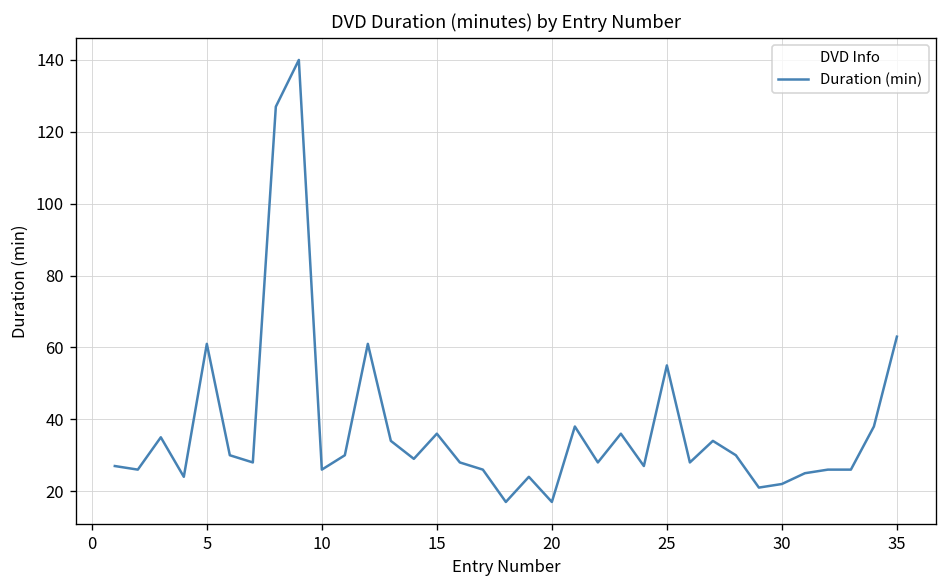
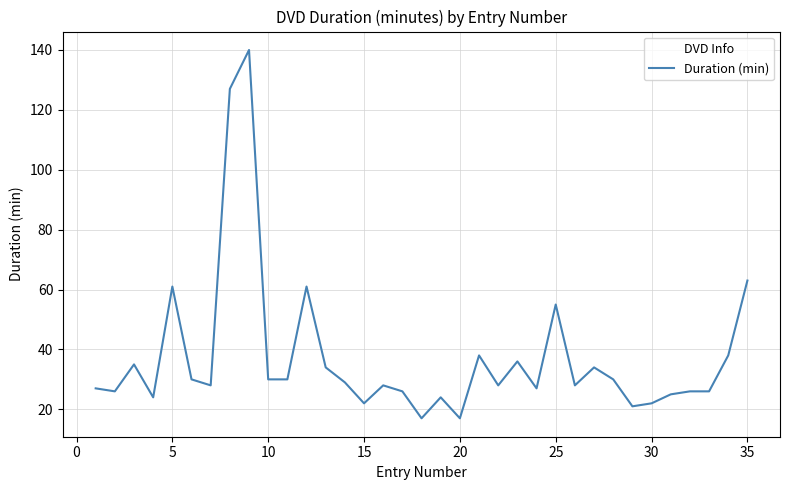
  {
    "5": 61,
-   "10": 26,
-   "15": 36,
+   "10": 30,
+   "15": 22,
    "20": 17,
    "25": 55,
    "30": 22,
    "35": 63
  }
